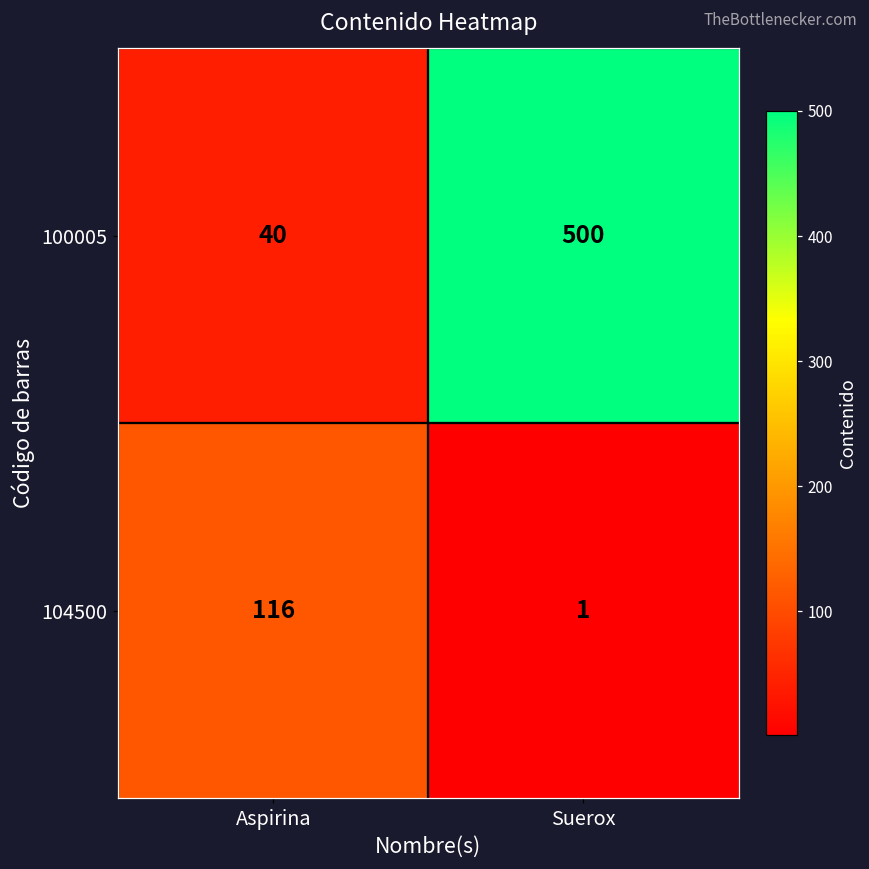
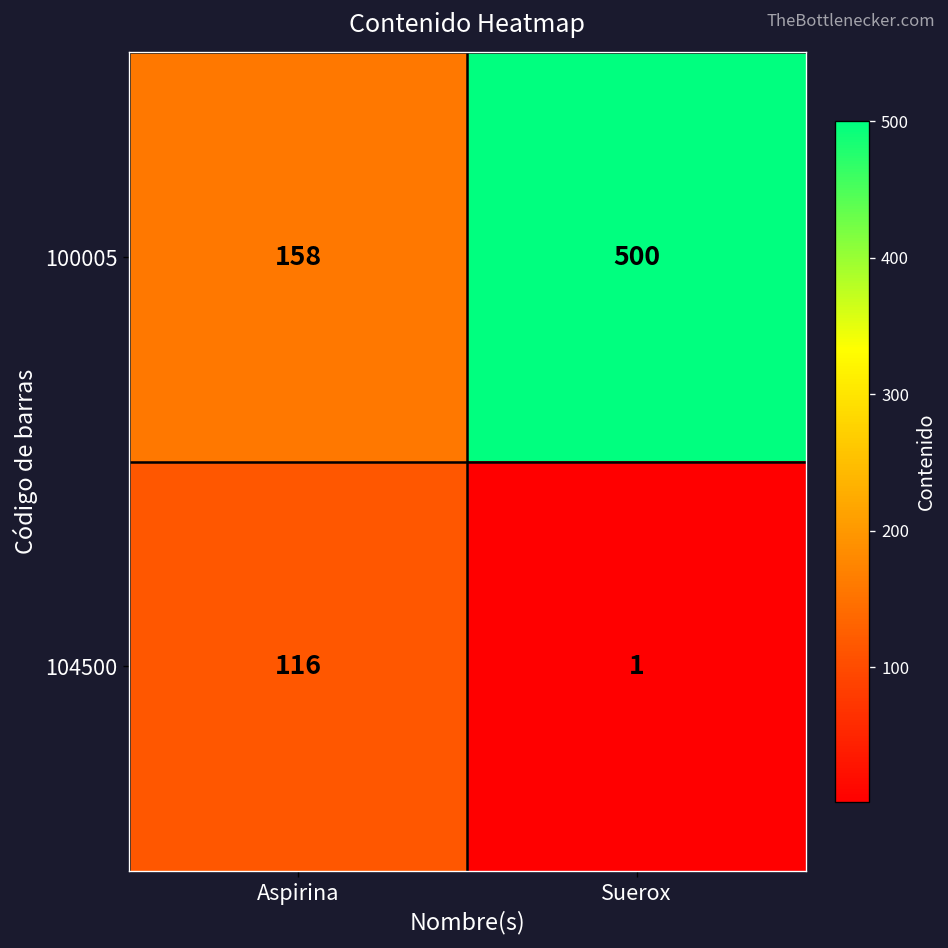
  {
    "100005": {
-     "Aspirina": 40,
+     "Aspirina": 158,
      "Suerox": 500
    },
    "104500": {
      "Aspirina": 116,
      "Suerox": 1
    }
  }
